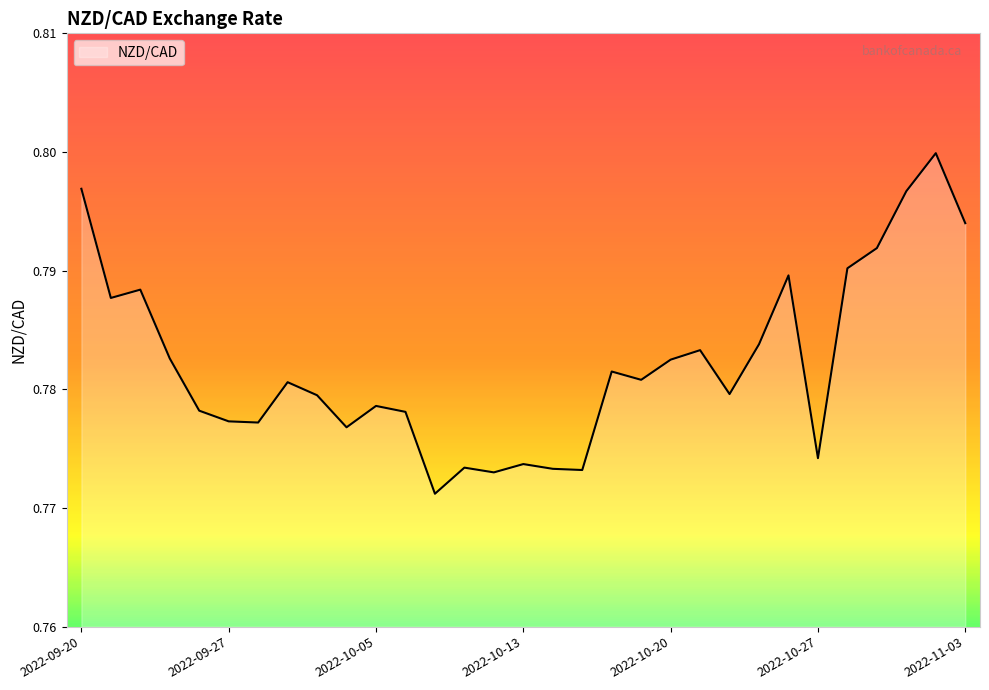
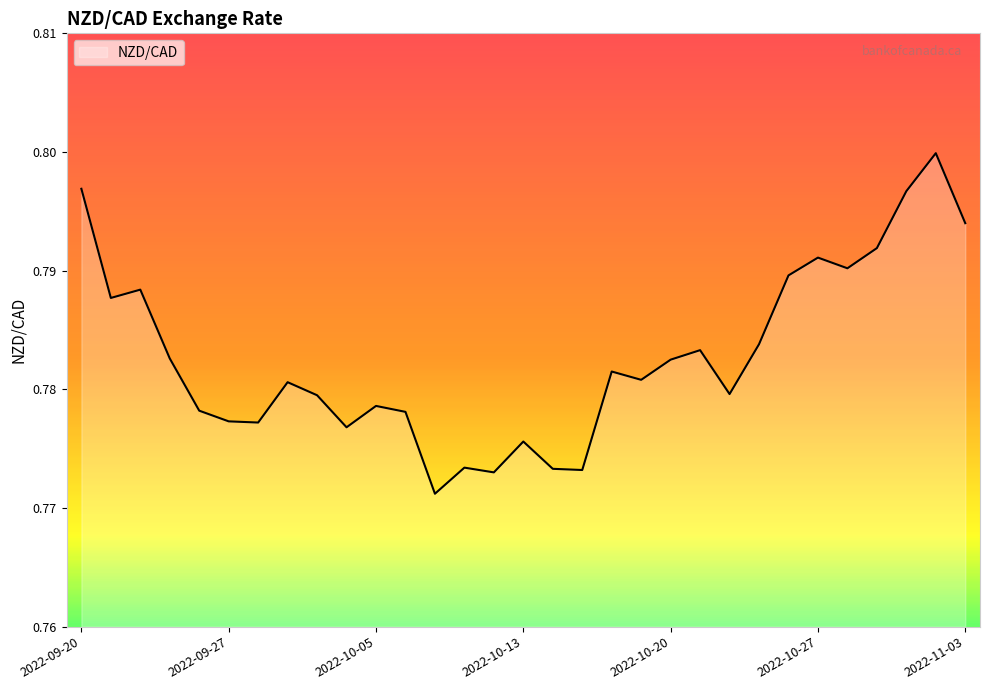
  {
    "2022-09-20": 0.7969,
    "2022-09-27": 0.7773,
    "2022-10-05": 0.7786,
-   "2022-10-13": 0.7737,
+   "2022-10-13": 0.7756,
    "2022-10-20": 0.7825,
-   "2022-10-27": 0.7742,
+   "2022-10-27": 0.7911,
    "2022-11-03": 0.7940
  }
